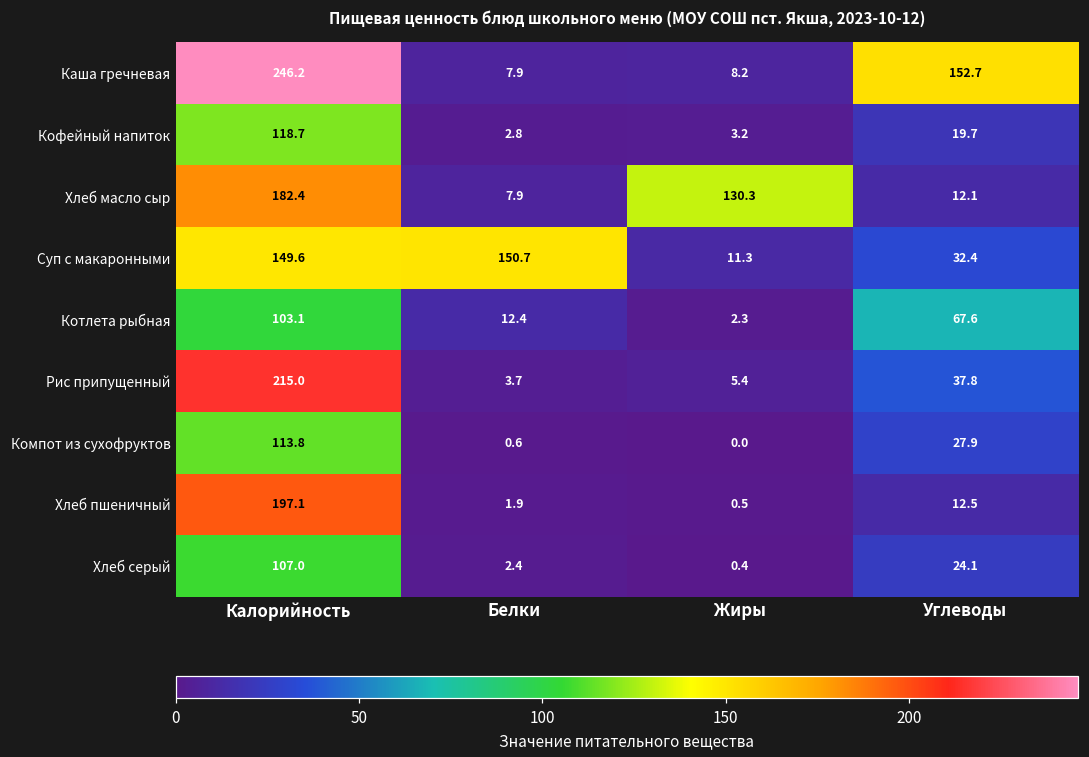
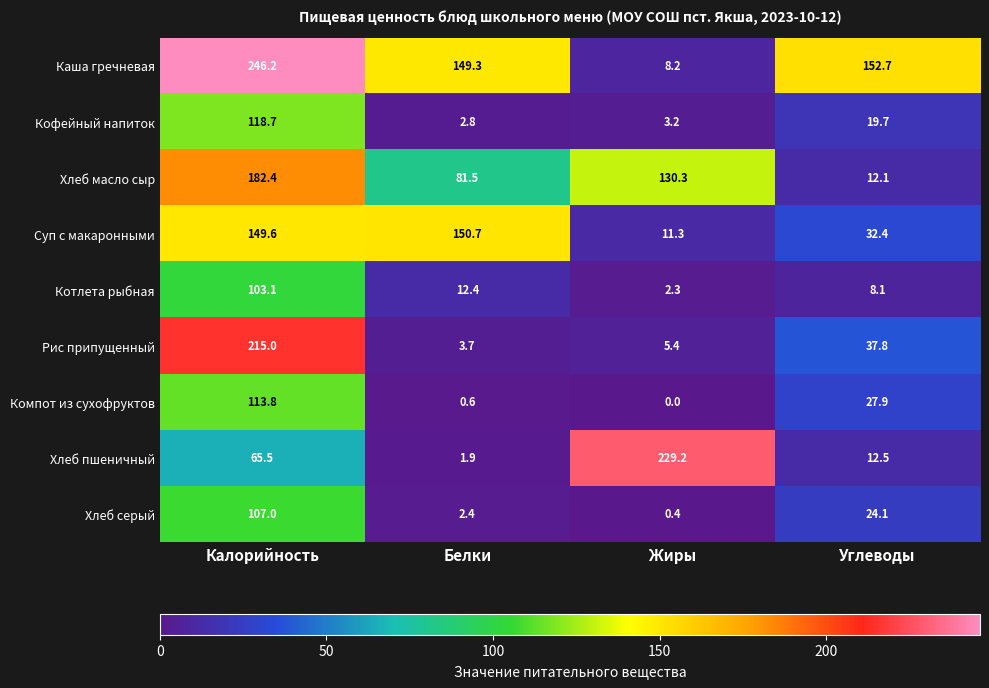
  {
    "Каша гречневая": {
      "Калорийность": 246.2,
-     "Белки": 7.9,
+     "Белки": 149.3,
      "Жиры": 8.2,
      "Углеводы": 152.7
    },
    "Кофейный напиток": {
      "Калорийность": 118.7,
      "Белки": 2.8,
      "Жиры": 3.2,
      "Углеводы": 19.7
    },
    "Хлеб масло сыр": {
      "Калорийность": 182.4,
-     "Белки": 7.9,
+     "Белки": 81.5,
      "Жиры": 130.3,
      "Углеводы": 12.1
    },
    "Суп с макаронными": {
      "Калорийность": 149.6,
      "Белки": 150.7,
      "Жиры": 11.3,
      "Углеводы": 32.4
    },
    "Котлета рыбная": {
      "Калорийность": 103.1,
      "Белки": 12.4,
      "Жиры": 2.3,
-     "Углеводы": 67.6
+     "Углеводы": 8.1
    },
    "Рис припущенный": {
      "Калорийность": 215.0,
      "Белки": 3.7,
      "Жиры": 5.4,
      "Углеводы": 37.8
    },
    "Компот из сухофруктов": {
      "Калорийность": 113.8,
      "Белки": 0.6,
      "Жиры": 0.0,
      "Углеводы": 27.9
    },
    "Хлеб пшеничный": {
-     "Калорийность": 197.1,
+     "Калорийность": 65.5,
      "Белки": 1.9,
-     "Жиры": 0.5,
+     "Жиры": 229.2,
      "Углеводы": 12.5
    },
    "Хлеб серый": {
      "Калорийность": 107.0,
      "Белки": 2.4,
      "Жиры": 0.4,
      "Углеводы": 24.1
    }
  }
